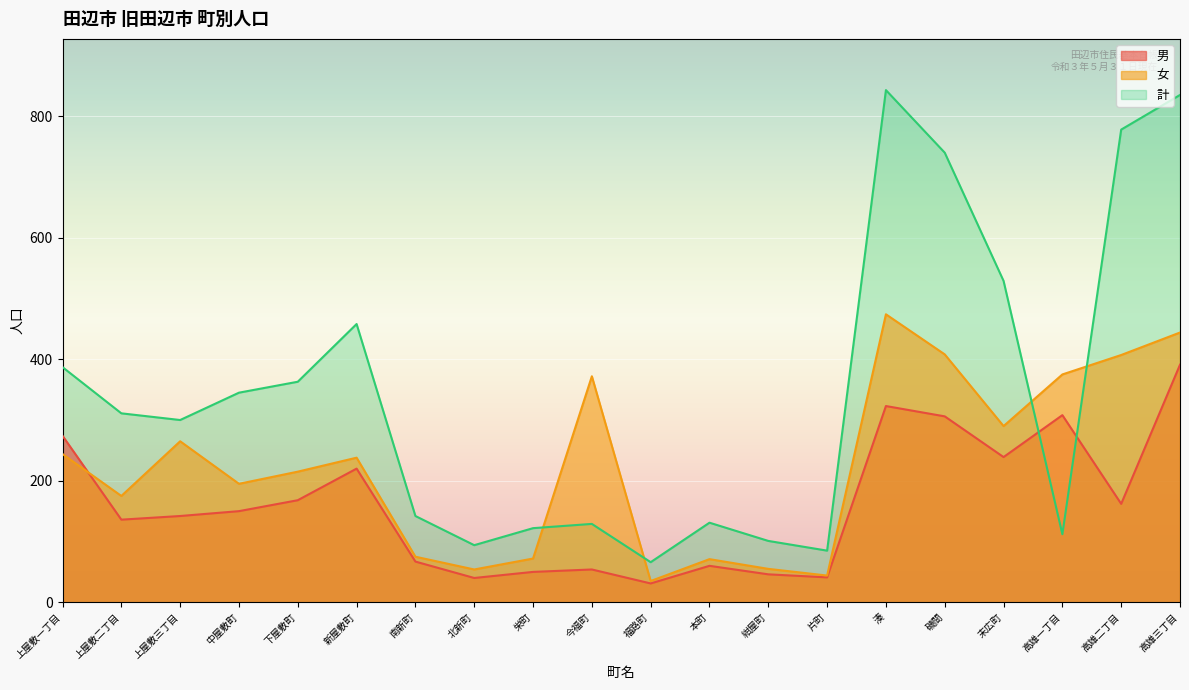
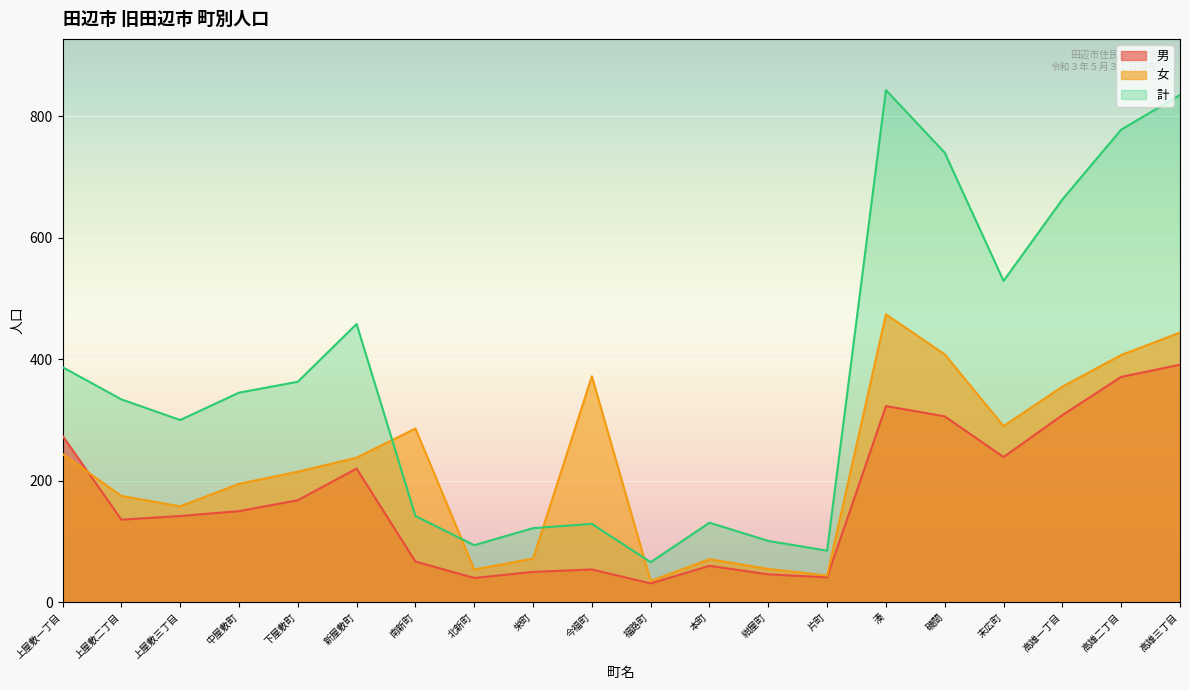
  {
    "男": {
      "上屋敷一丁目": 270,
      "上屋敷二丁目": 140,
      "上屋敷三丁目": 140,
      "中屋敷町": 150,
      "下屋敷町": 170,
      "新屋敷町": 220,
      "南新町": 70,
      "北新町": 40,
      "栄町": 50,
      "今福町": 50,
      "本町": 60,
      "紺屋町": 50,
      "湊": 320,
      "磯間": 310,
      "末広町": 240,
      "高雄一丁目": 310,
-     "高雄二丁目": 160,
+     "高雄二丁目": 370,
      "高雄三丁目": 390
    },
    "女": {
      "上屋敷一丁目": 240,
      "上屋敷二丁目": 180,
-     "上屋敷三丁目": 270,
+     "上屋敷三丁目": 160,
      "中屋敷町": 200,
      "下屋敷町": 220,
      "新屋敷町": 240,
-     "南新町": 80,
+     "南新町": 290,
      "北新町": 50,
      "栄町": 70,
      "今福町": 370,
      "本町": 70,
      "紺屋町": 60,
      "湊": 470,
      "磯間": 410,
      "末広町": 290,
-     "高雄一丁目": 380,
+     "高雄一丁目": 360,
      "高雄二丁目": 410,
      "高雄三丁目": 440
    },
    "計": {
      "上屋敷一丁目": 390,
-     "上屋敷二丁目": 310,
+     "上屋敷二丁目": 330,
      "上屋敷三丁目": 300,
      "中屋敷町": 350,
      "下屋敷町": 360,
      "新屋敷町": 460,
      "南新町": 140,
      "北新町": 90,
      "栄町": 120,
      "今福町": 130,
      "福路町": 70,
      "本町": 130,
      "紺屋町": 100,
      "片町": 90,
      "湊": 840,
      "磯間": 740,
      "末広町": 530,
-     "高雄一丁目": 110,
+     "高雄一丁目": 660,
      "高雄二丁目": 780,
      "高雄三丁目": 840
    }
  }
